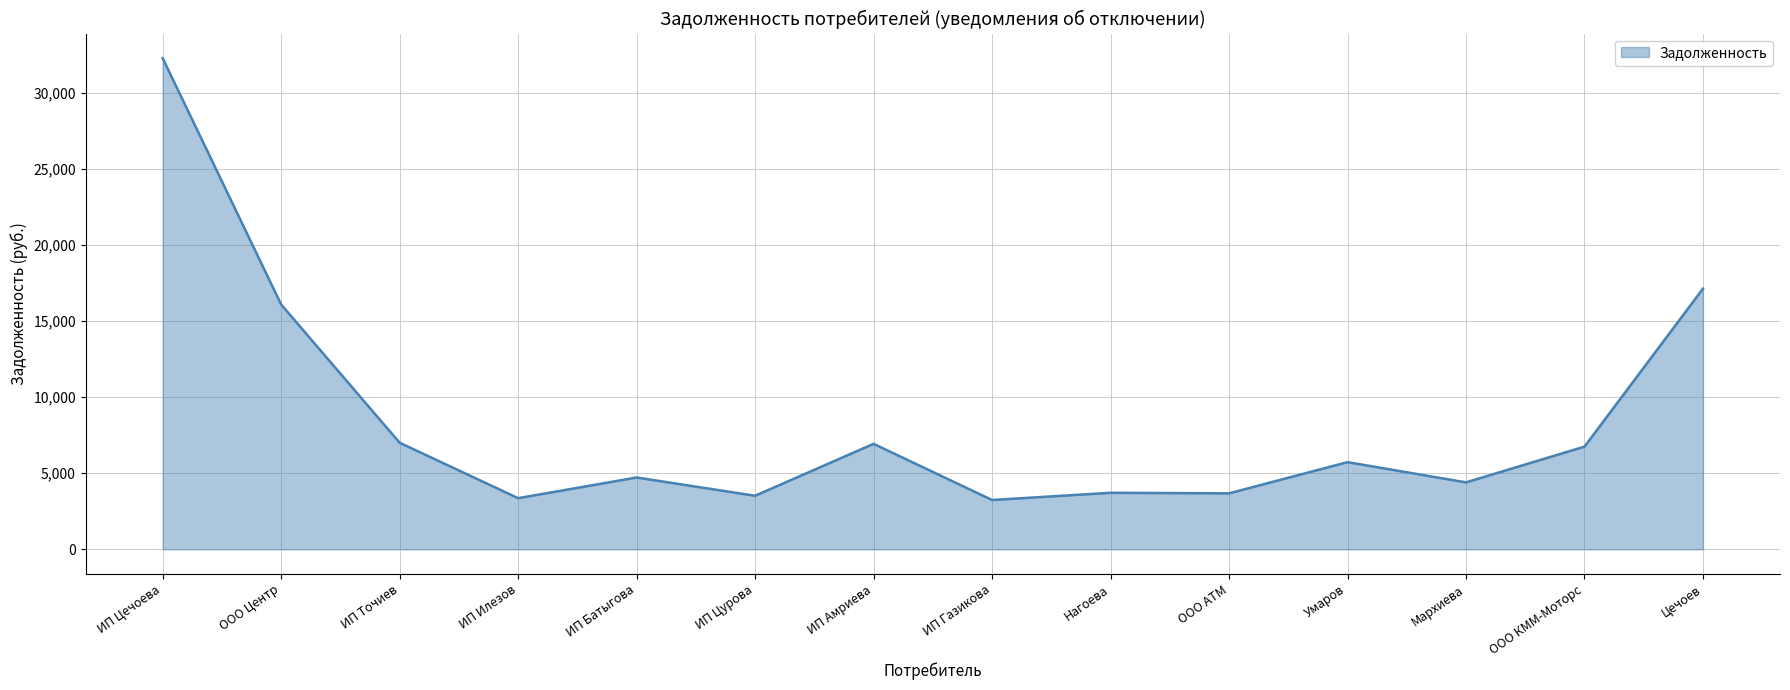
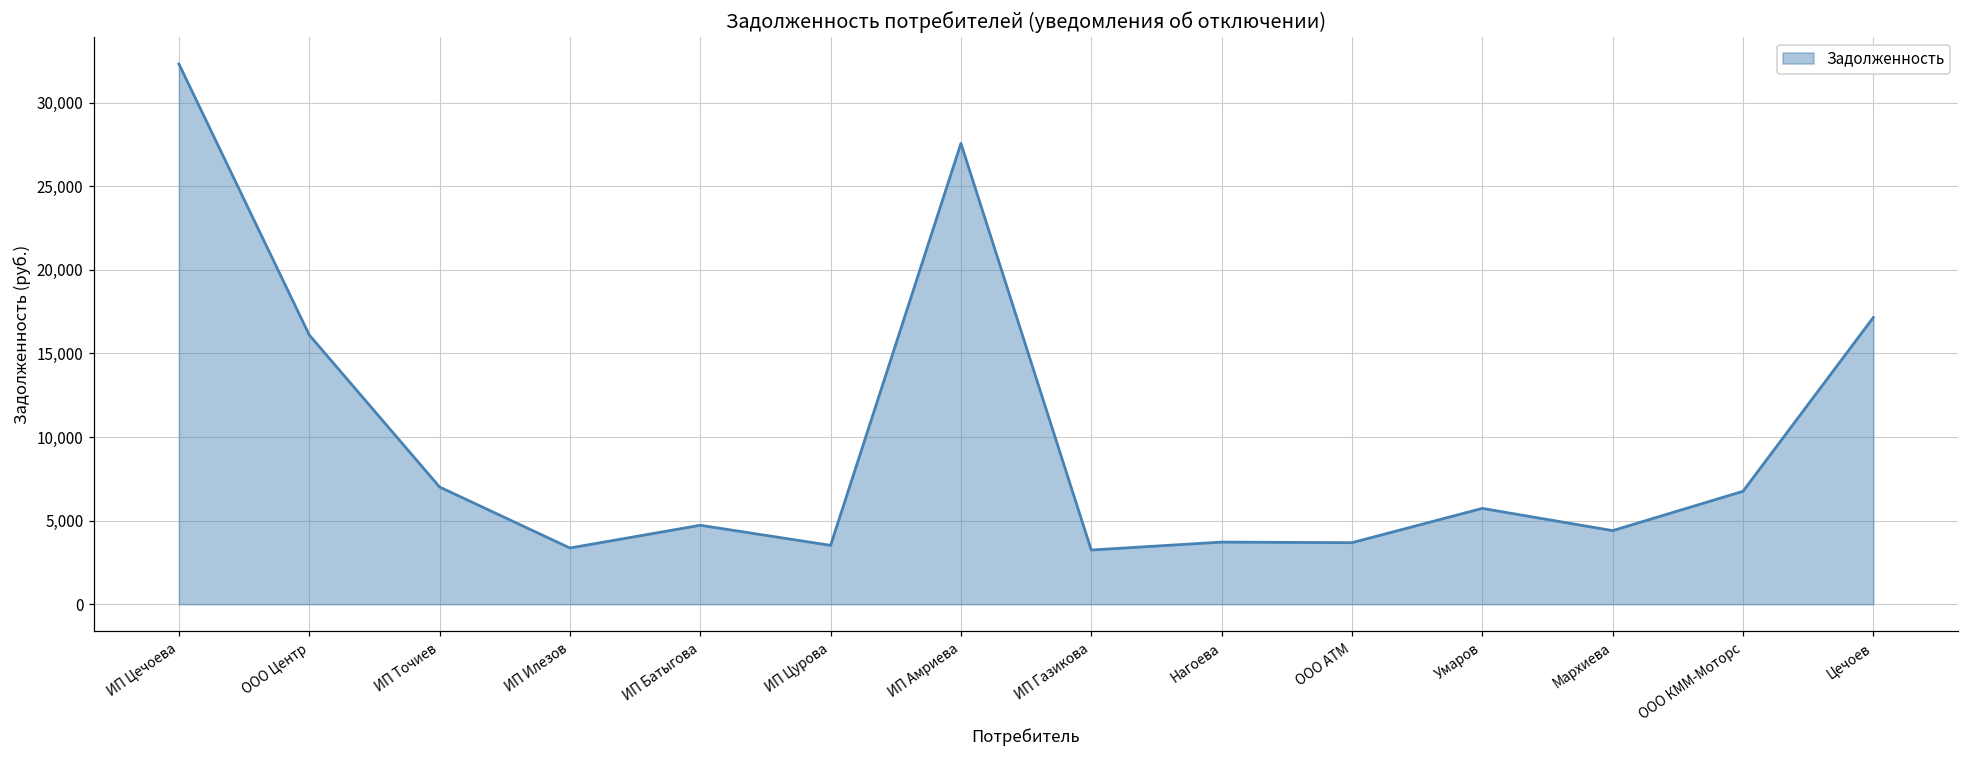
  {
    "ИП Цечоева": "32,300",
    "ООО Центр": "16,100",
    "ИП Точиев": "7,000",
    "ИП Илезов": "3,400",
    "ИП Батыгова": "4,700",
    "ИП Цурова": "3,500",
-   "ИП Амриева": "6,900",
+   "ИП Амриева": "27,600",
    "ИП Газикова": "3,200",
    "Нагоева": "3,700",
    "ООО АТМ": "3,700",
    "Умаров": "5,700",
    "Мархиева": "4,400",
    "ООО КММ-Моторс": "6,800",
    "Цечоев": "17,100"
  }
